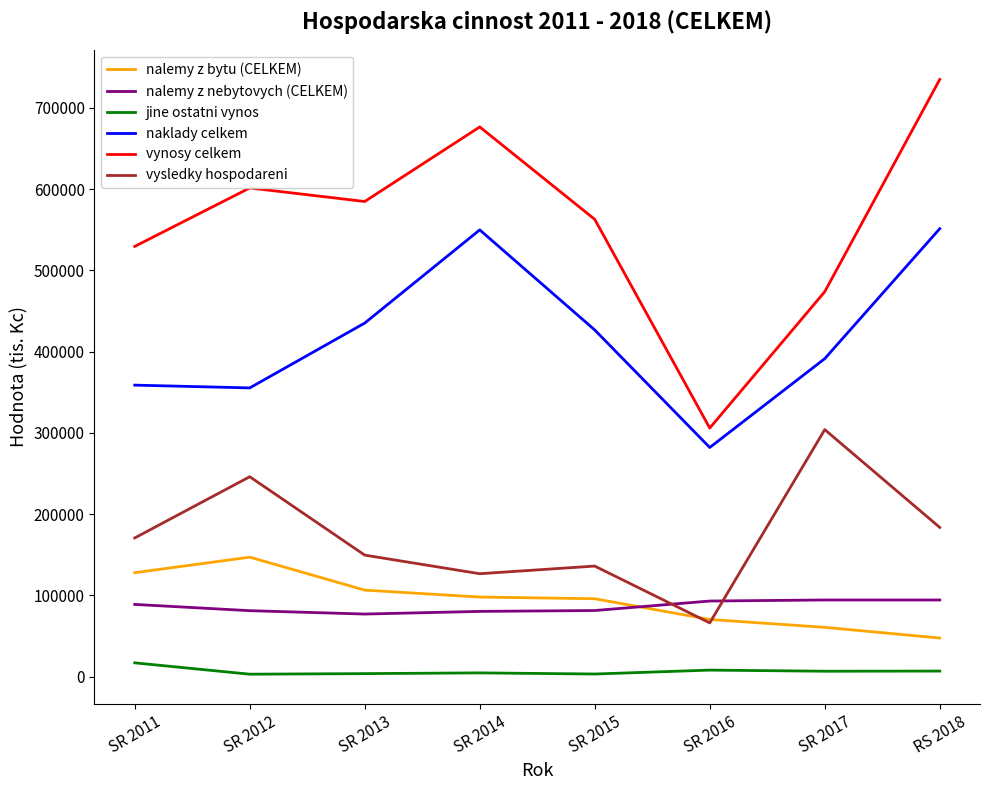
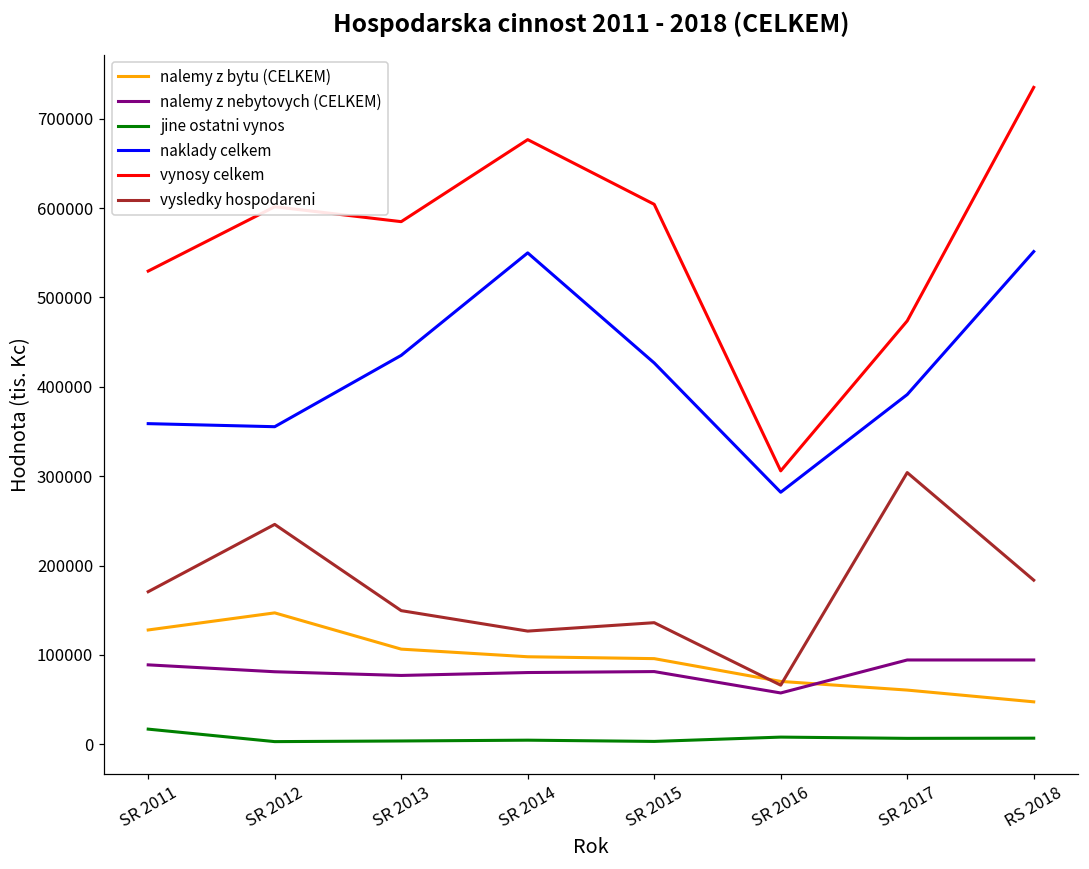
  {
    "nalemy z bytu (CELKEM)": {
      "SR 2011": 130000,
      "SR 2012": 150000,
      "SR 2013": 110000,
      "SR 2014": 100000,
      "SR 2015": 100000,
      "SR 2016": 70000,
      "SR 2017": 60000,
      "RS 2018": 50000
    },
    "nalemy z nebytovych (CELKEM)": {
      "SR 2011": 90000,
      "SR 2012": 80000,
      "SR 2013": 80000,
      "SR 2014": 80000,
      "SR 2015": 80000,
-     "SR 2016": 90000,
+     "SR 2016": 60000,
      "SR 2017": 90000,
      "RS 2018": 90000
    },
    "jine ostatni vynos": {
      "SR 2011": 20000,
      "SR 2012": 0,
      "SR 2013": 0,
      "SR 2014": 0,
      "SR 2015": 0,
      "SR 2016": 10000,
      "SR 2017": 10000,
      "RS 2018": 10000
    },
    "naklady celkem": {
      "SR 2011": 360000,
      "SR 2012": 360000,
      "SR 2013": 440000,
      "SR 2014": 550000,
      "SR 2015": 430000,
      "SR 2016": 280000,
      "SR 2017": 390000,
      "RS 2018": 550000
    },
    "vynosy celkem": {
      "SR 2011": 530000,
      "SR 2013": 580000,
      "SR 2014": 680000,
-     "SR 2015": 560000,
+     "SR 2015": 600000,
      "SR 2016": 310000,
      "SR 2017": 470000,
      "RS 2018": 740000
    },
    "vysledky hospodareni": {
      "SR 2011": 170000,
      "SR 2012": 250000,
      "SR 2013": 150000,
      "SR 2014": 130000,
      "SR 2015": 140000,
      "SR 2016": 70000,
      "SR 2017": 300000,
      "RS 2018": 180000
    }
  }
